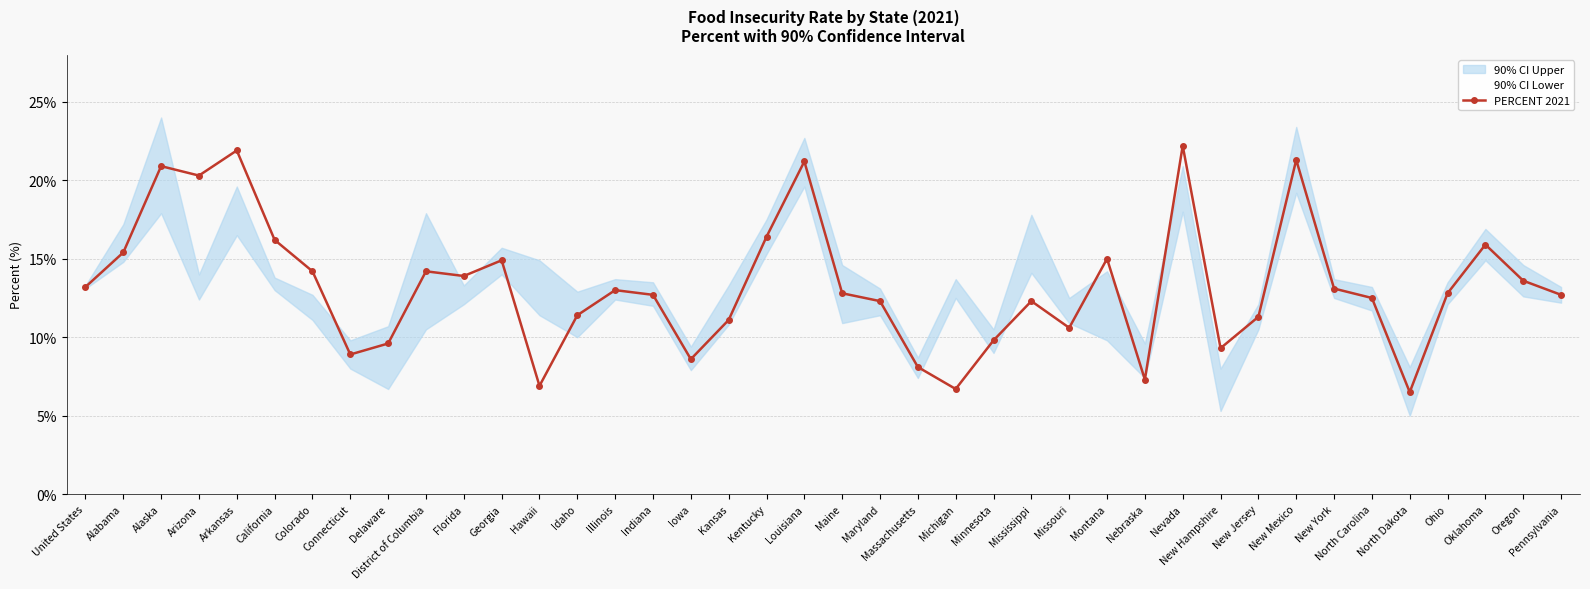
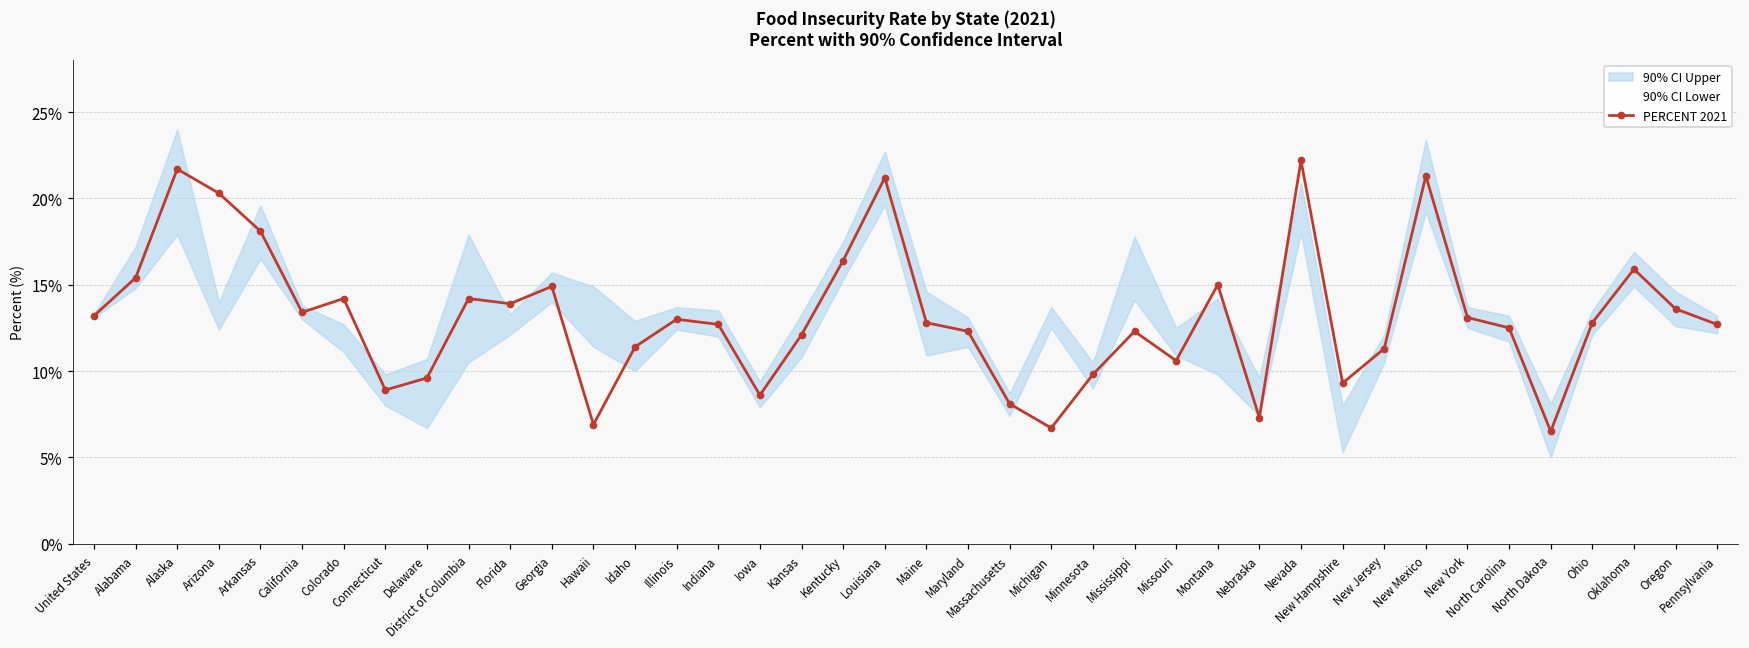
  {
    "PERCENT 2021": {
      "Alabama": "15.4%",
-     "Alaska": "20.9%",
+     "Alaska": "21.7%",
      "Arizona": "20.3%",
-     "Arkansas": "21.9%",
-     "California": "16.2%",
+     "Arkansas": "18.1%",
+     "California": "13.4%",
      "Colorado": "14.2%",
      "Connecticut": "8.9%",
      "Delaware": "9.6%",
      "District of Columbia": "14.2%",
      "Florida": "13.9%",
      "Georgia": "14.9%",
      "Hawaii": "6.9%",
      "Idaho": "11.4%",
      "Illinois": "13.0%",
      "Indiana": "12.7%",
      "Iowa": "8.6%",
-     "Kansas": "11.1%",
+     "Kansas": "12.1%",
      "Kentucky": "16.4%",
      "Louisiana": "21.2%",
      "Maine": "12.8%",
      "Maryland": "12.3%",
      "Massachusetts": "8.1%",
      "Michigan": "6.7%",
      "Minnesota": "9.8%",
      "Mississippi": "12.3%",
      "Missouri": "10.6%",
      "Montana": "15.0%",
      "Nebraska": "7.3%",
      "Nevada": "22.2%",
      "New Hampshire": "9.3%",
      "New Jersey": "11.3%",
      "New Mexico": "21.3%",
      "New York": "13.1%",
      "North Carolina": "12.5%",
      "North Dakota": "6.5%",
      "Ohio": "12.8%",
      "Oklahoma": "15.9%",
      "Oregon": "13.6%",
      "Pennsylvania": "12.7%"
    }
  }
